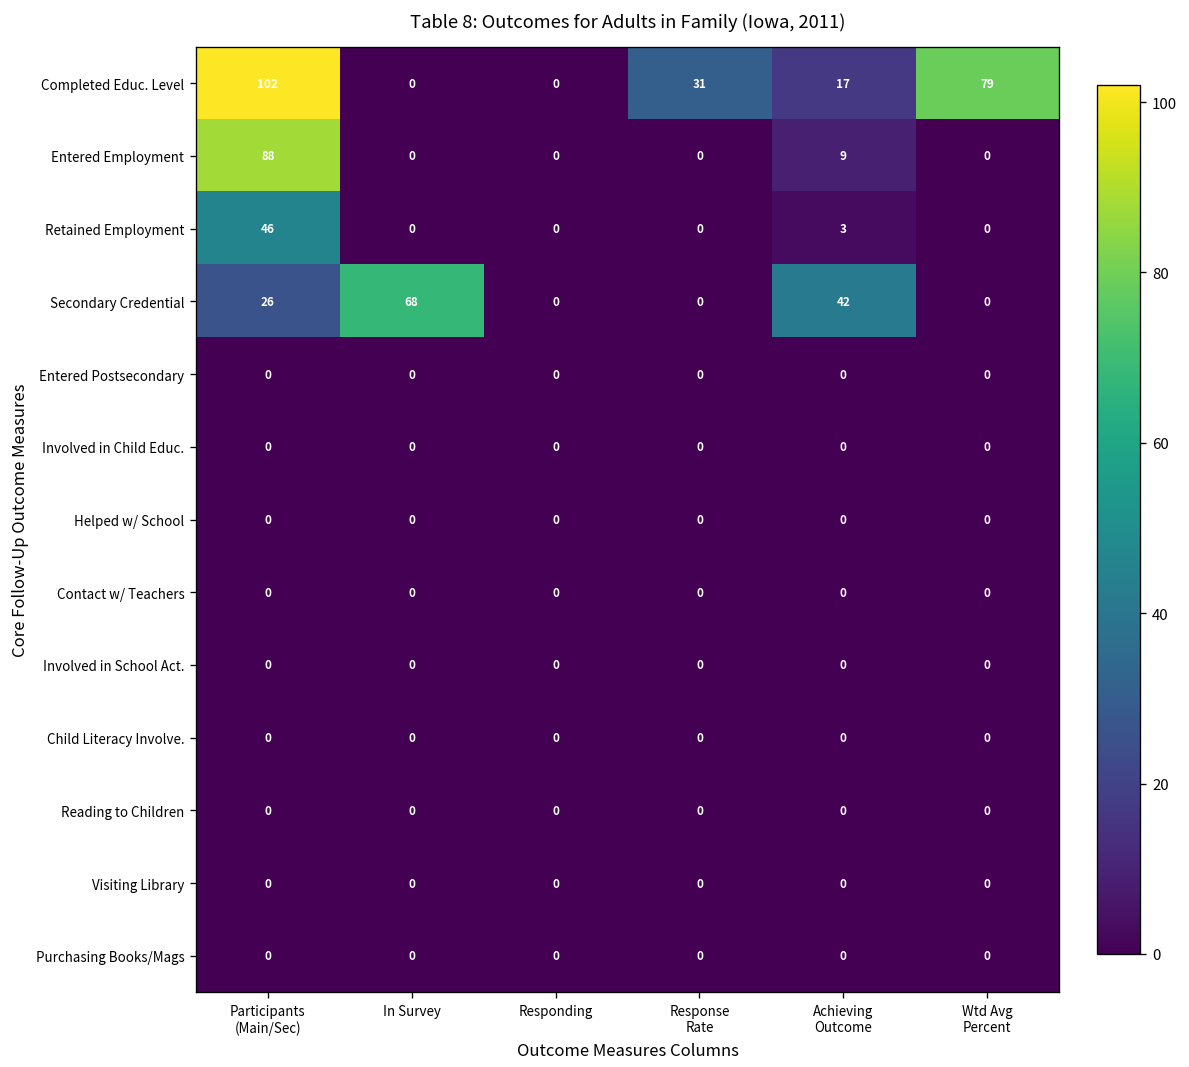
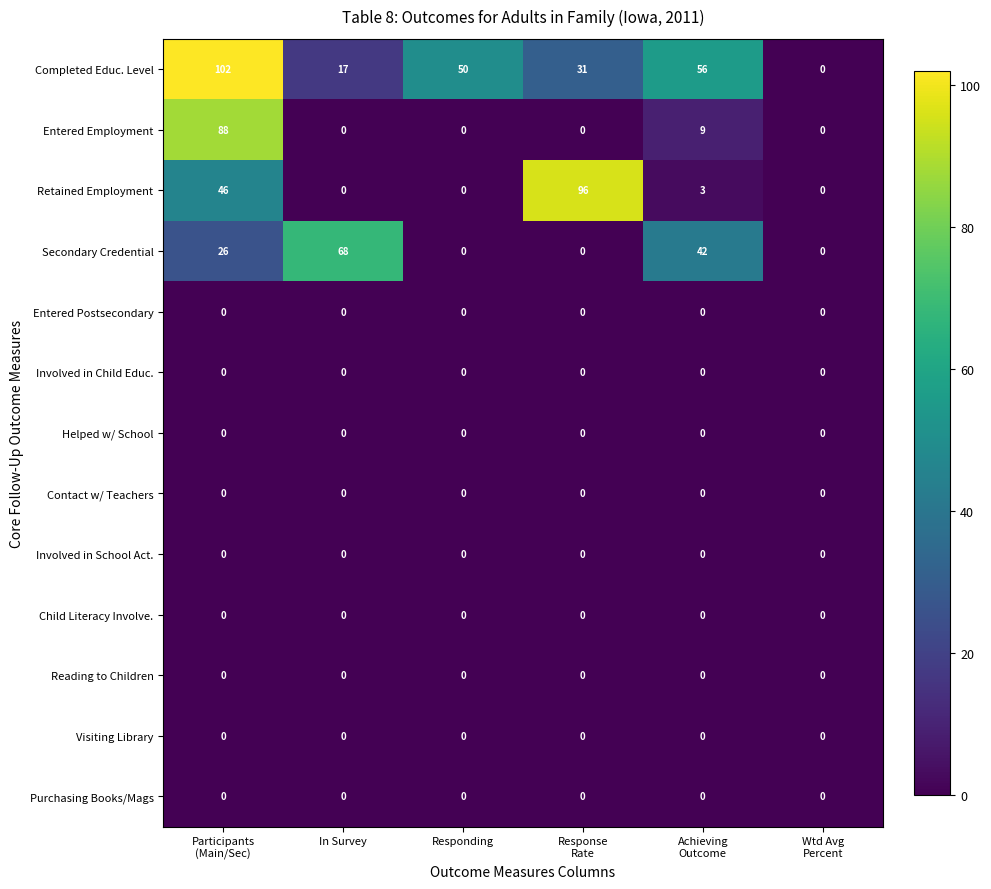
  {
    "Completed Educ. Level": {
      "Participants (Main/Sec)": 102,
-     "In Survey": 0,
-     "Responding": 0,
+     "In Survey": 17,
+     "Responding": 50,
      "Response Rate": 31,
-     "Achieving Outcome": 17,
-     "Wtd Avg Percent": 79
+     "Achieving Outcome": 56,
+     "Wtd Avg Percent": 0
    },
    "Entered Employment": {
      "Participants (Main/Sec)": 88,
      "In Survey": 0,
      "Responding": 0,
      "Response Rate": 0,
      "Achieving Outcome": 9,
      "Wtd Avg Percent": 0
    },
    "Retained Employment": {
      "Participants (Main/Sec)": 46,
      "In Survey": 0,
      "Responding": 0,
-     "Response Rate": 0,
+     "Response Rate": 96,
      "Achieving Outcome": 3,
      "Wtd Avg Percent": 0
    },
    "Secondary Credential": {
      "Participants (Main/Sec)": 26,
      "In Survey": 68,
      "Responding": 0,
      "Response Rate": 0,
      "Achieving Outcome": 42,
      "Wtd Avg Percent": 0
    },
    "Entered Postsecondary": {
      "Participants (Main/Sec)": 0,
      "In Survey": 0,
      "Responding": 0,
      "Response Rate": 0,
      "Achieving Outcome": 0,
      "Wtd Avg Percent": 0
    },
    "Involved in Child Educ.": {
      "Participants (Main/Sec)": 0,
      "In Survey": 0,
      "Responding": 0,
      "Response Rate": 0,
      "Achieving Outcome": 0,
      "Wtd Avg Percent": 0
    },
    "Helped w/ School": {
      "Participants (Main/Sec)": 0,
      "In Survey": 0,
      "Responding": 0,
      "Response Rate": 0,
      "Achieving Outcome": 0,
      "Wtd Avg Percent": 0
    },
    "Contact w/ Teachers": {
      "Participants (Main/Sec)": 0,
      "In Survey": 0,
      "Responding": 0,
      "Response Rate": 0,
      "Achieving Outcome": 0,
      "Wtd Avg Percent": 0
    },
    "Involved in School Act.": {
      "Participants (Main/Sec)": 0,
      "In Survey": 0,
      "Responding": 0,
      "Response Rate": 0,
      "Achieving Outcome": 0,
      "Wtd Avg Percent": 0
    },
    "Child Literacy Involve.": {
      "Participants (Main/Sec)": 0,
      "In Survey": 0,
      "Responding": 0,
      "Response Rate": 0,
      "Achieving Outcome": 0,
      "Wtd Avg Percent": 0
    },
    "Reading to Children": {
      "Participants (Main/Sec)": 0,
      "In Survey": 0,
      "Responding": 0,
      "Response Rate": 0,
      "Achieving Outcome": 0,
      "Wtd Avg Percent": 0
    },
    "Visiting Library": {
      "Participants (Main/Sec)": 0,
      "In Survey": 0,
      "Responding": 0,
      "Response Rate": 0,
      "Achieving Outcome": 0,
      "Wtd Avg Percent": 0
    },
    "Purchasing Books/Mags": {
      "Participants (Main/Sec)": 0,
      "In Survey": 0,
      "Responding": 0,
      "Response Rate": 0,
      "Achieving Outcome": 0,
      "Wtd Avg Percent": 0
    }
  }
